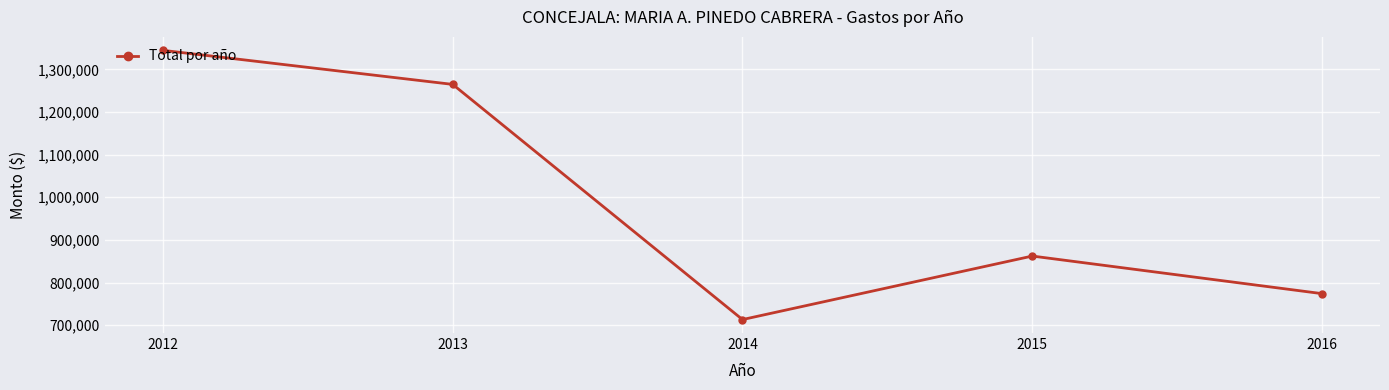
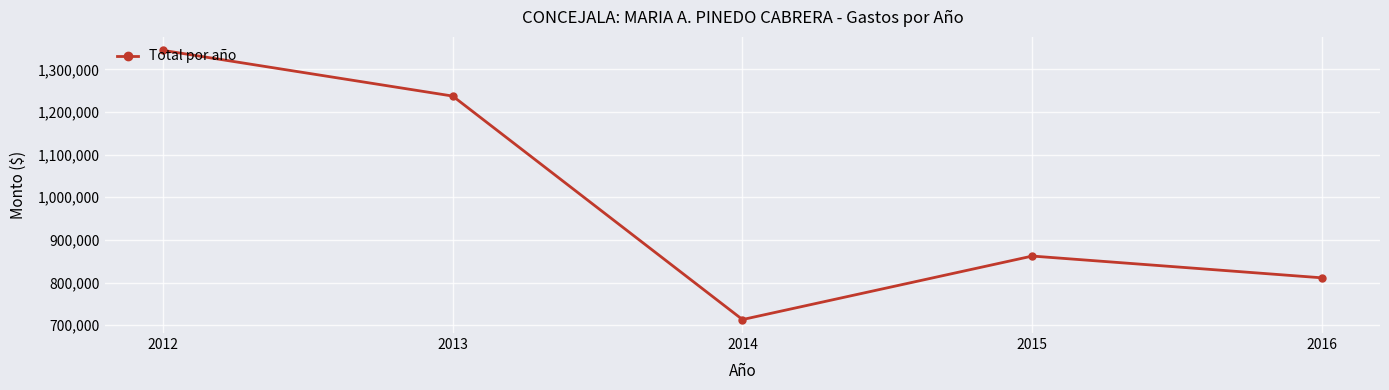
  {
    "2012": "1,340,000",
-   "2013": "1,260,000",
+   "2013": "1,240,000",
    "2014": "710,000",
    "2015": "860,000",
-   "2016": "770,000"
+   "2016": "810,000"
  }
